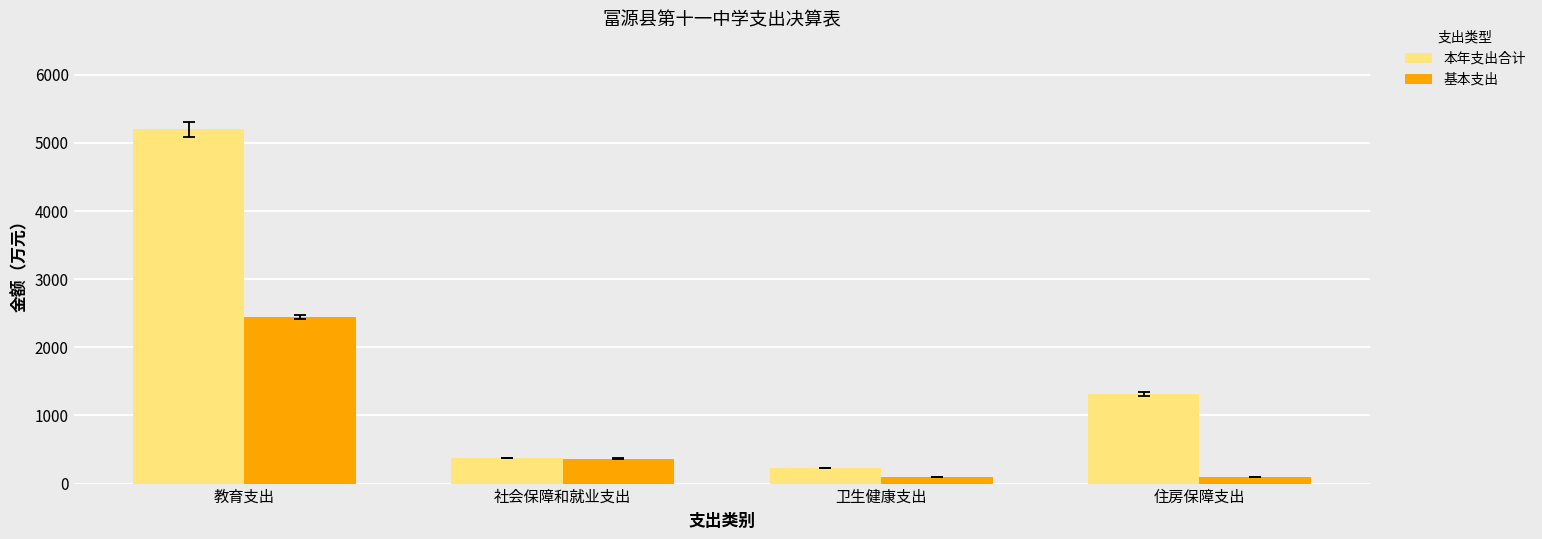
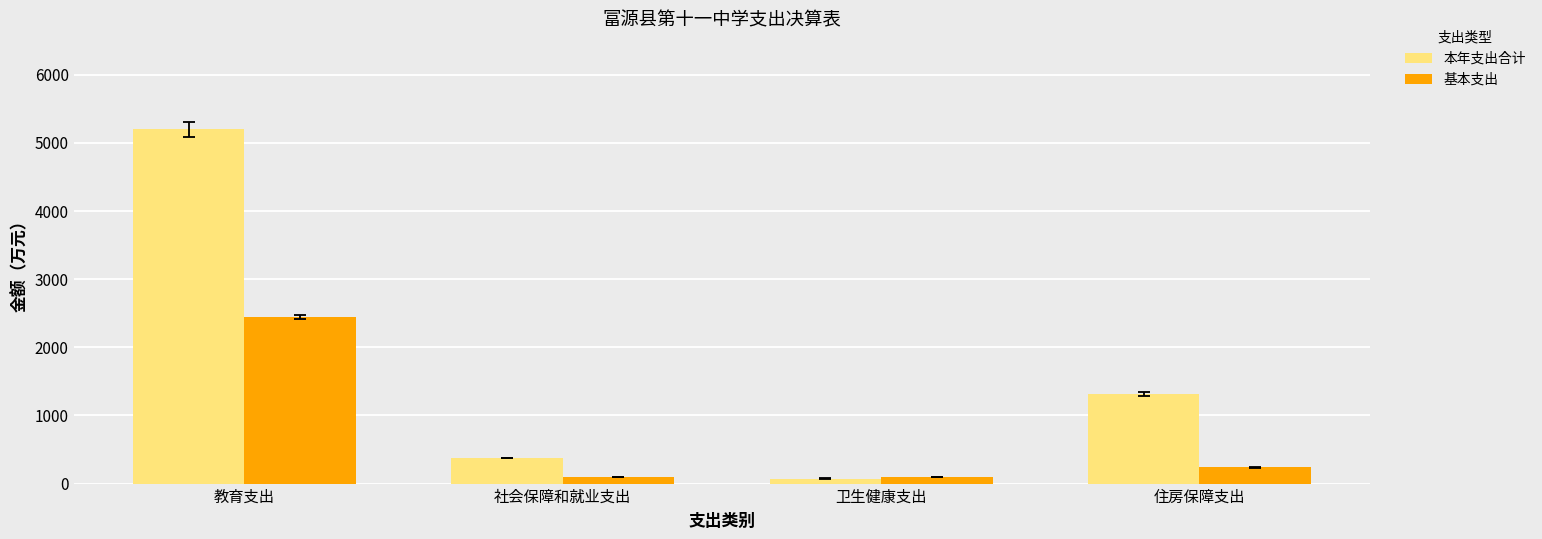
  {
    "本年支出合计": {
      "教育支出": 5200,
      "社会保障和就业支出": 400,
-     "卫生健康支出": 200,
+     "卫生健康支出": 100,
      "住房保障支出": 1300
    },
    "基本支出": {
      "教育支出": 2500,
-     "社会保障和就业支出": 400,
+     "社会保障和就业支出": 100,
      "卫生健康支出": 100,
-     "住房保障支出": 100
+     "住房保障支出": 200
    }
  }
